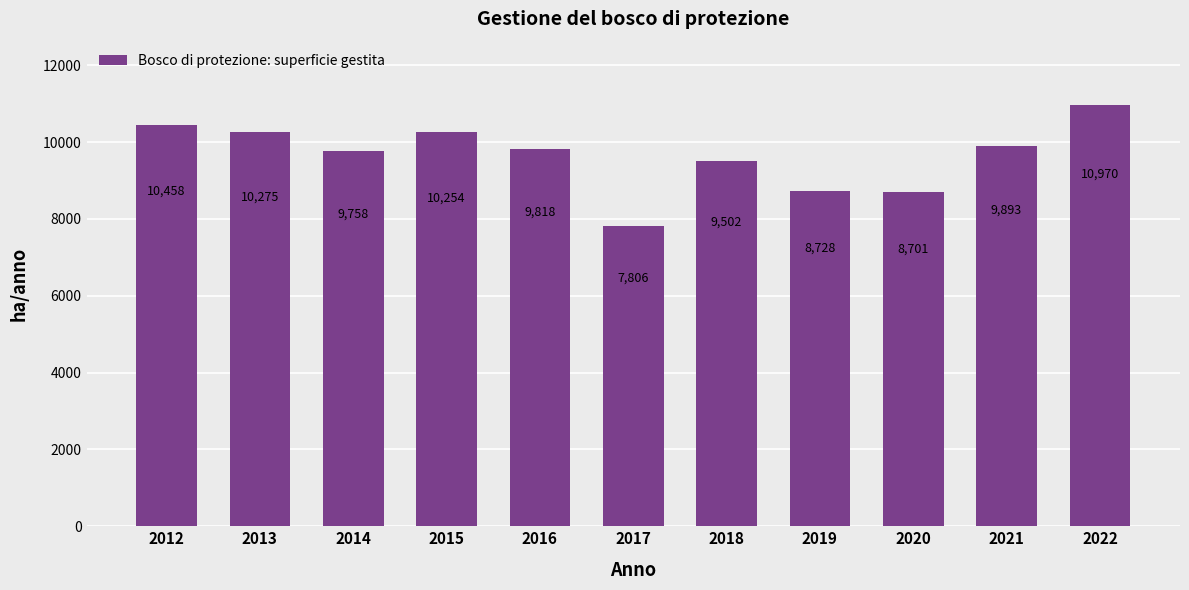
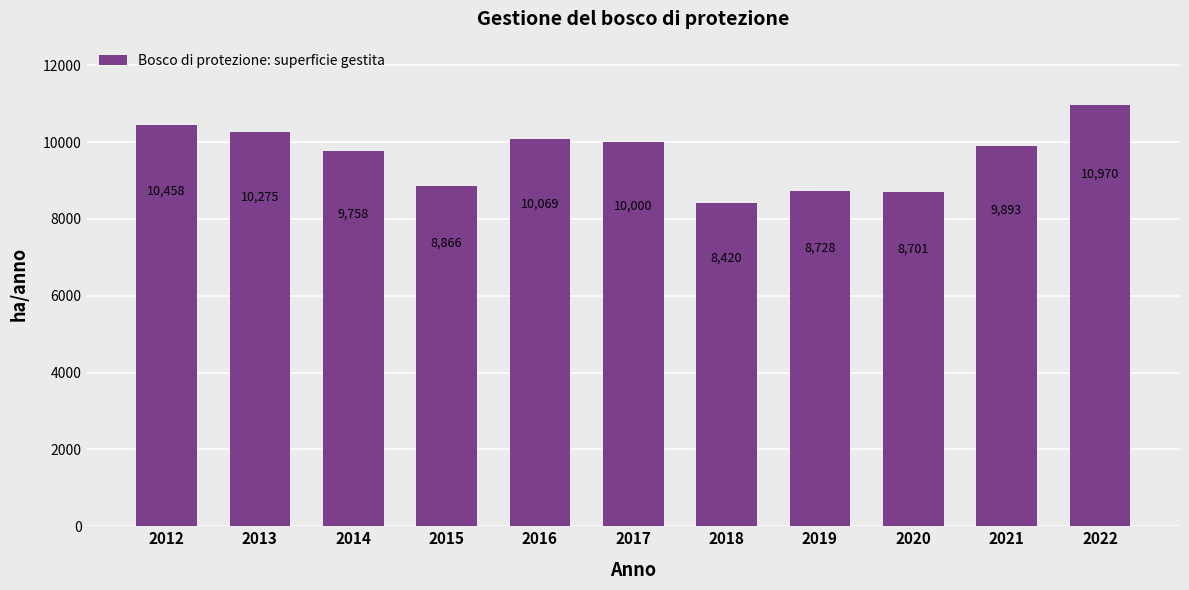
  {
    "2012": "10,458",
    "2013": "10,275",
    "2014": "9,758",
-   "2015": "10,254",
-   "2016": "9,818",
-   "2017": "7,806",
-   "2018": "9,502",
+   "2015": "8,866",
+   "2016": "10,069",
+   "2017": "10,000",
+   "2018": "8,420",
    "2019": "8,728",
    "2020": "8,701",
    "2021": "9,893",
    "2022": "10,970"
  }
